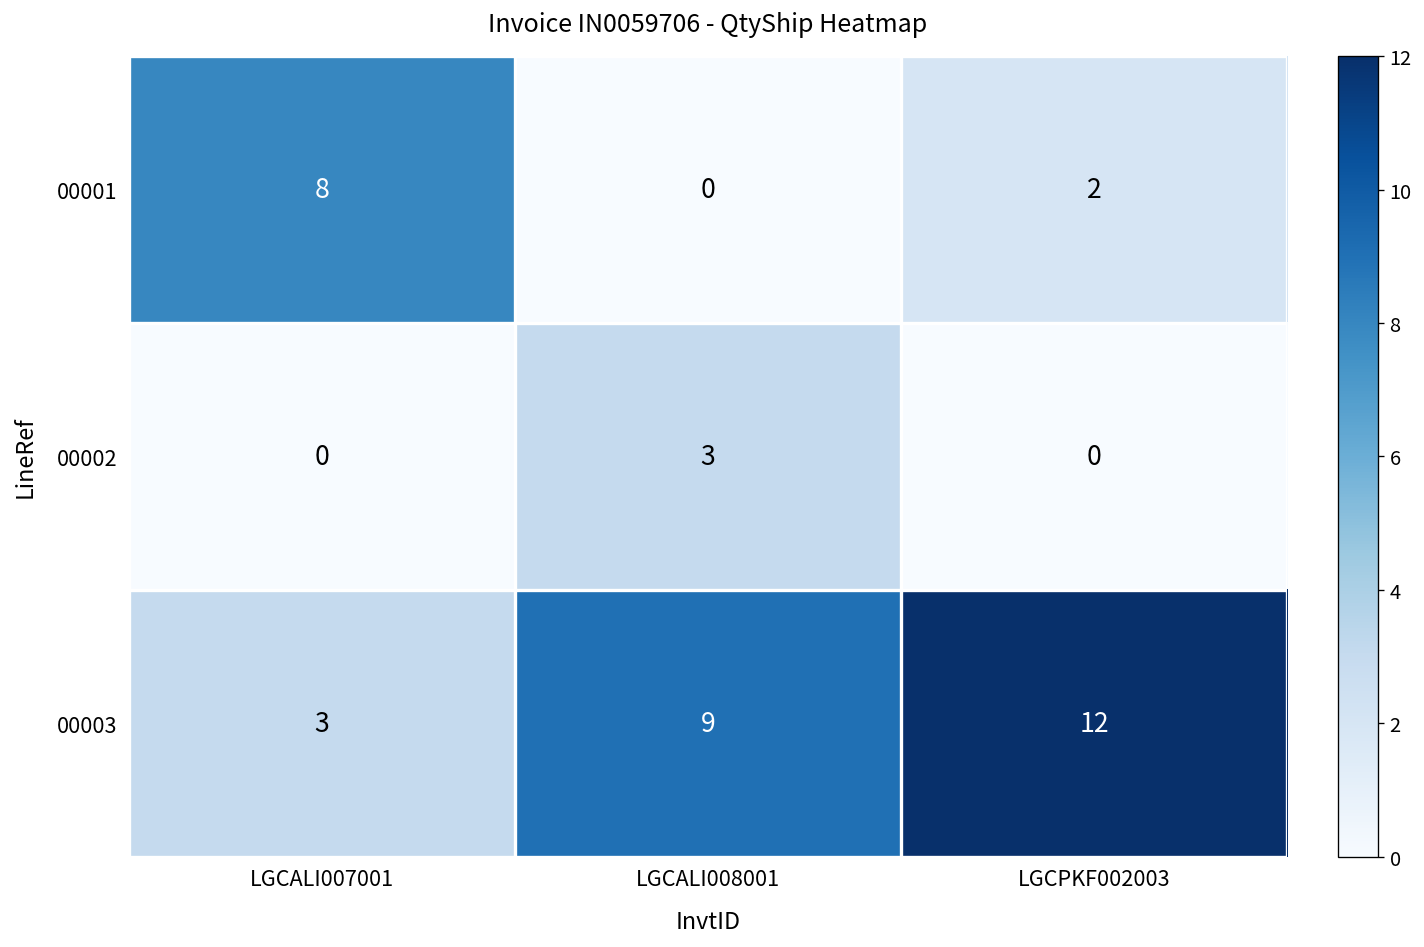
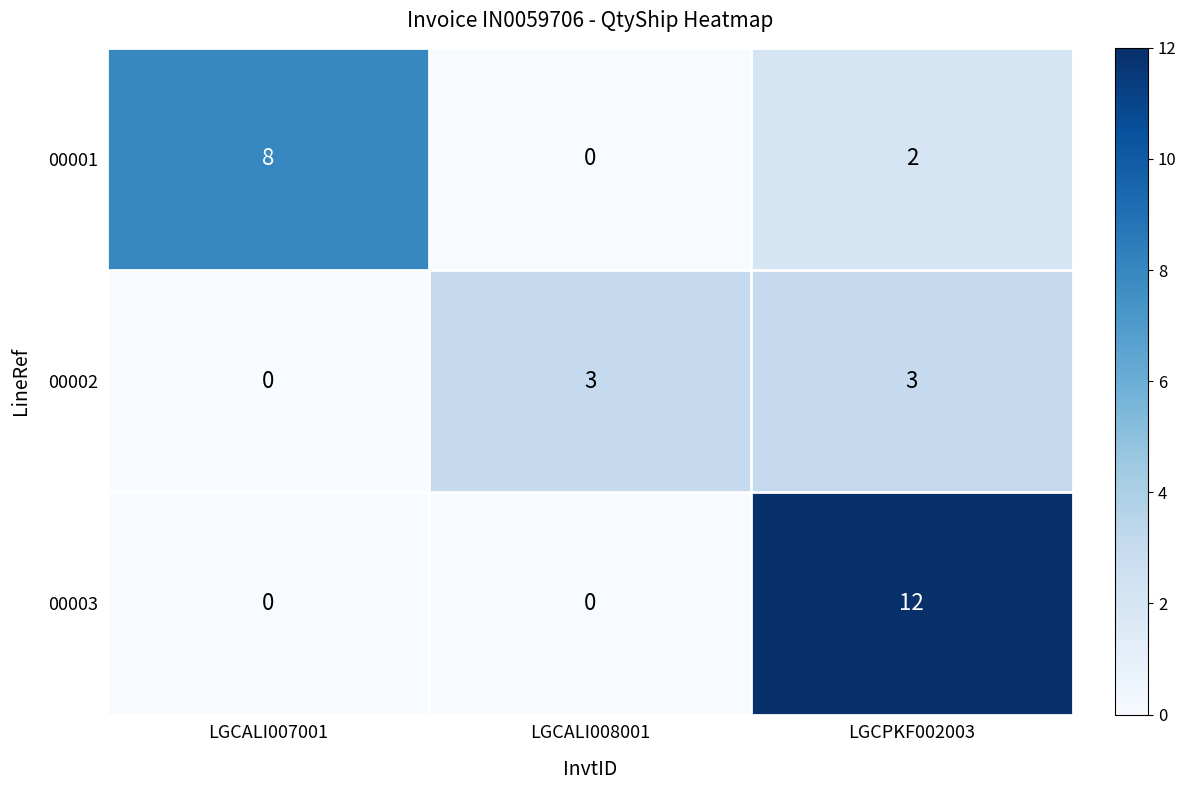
  {
    "00001": {
      "LGCALI007001": 8,
      "LGCALI008001": 0,
      "LGCPKF002003": 2
    },
    "00002": {
      "LGCALI007001": 0,
      "LGCALI008001": 3,
-     "LGCPKF002003": 0
+     "LGCPKF002003": 3
    },
    "00003": {
-     "LGCALI007001": 3,
-     "LGCALI008001": 9,
+     "LGCALI007001": 0,
+     "LGCALI008001": 0,
      "LGCPKF002003": 12
    }
  }
